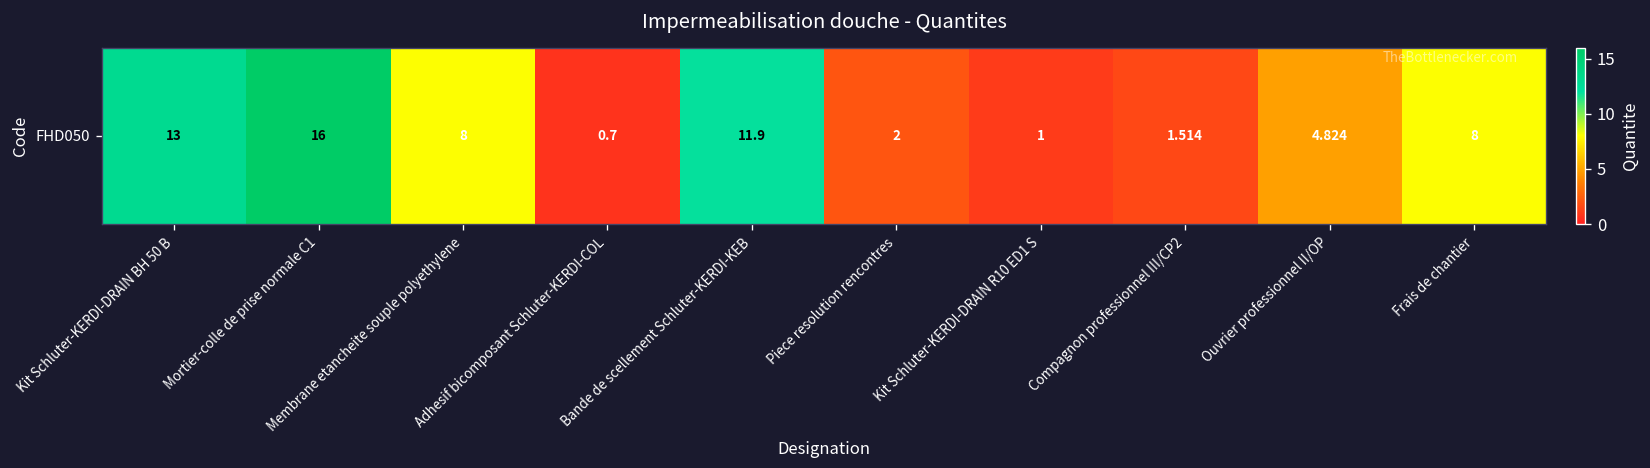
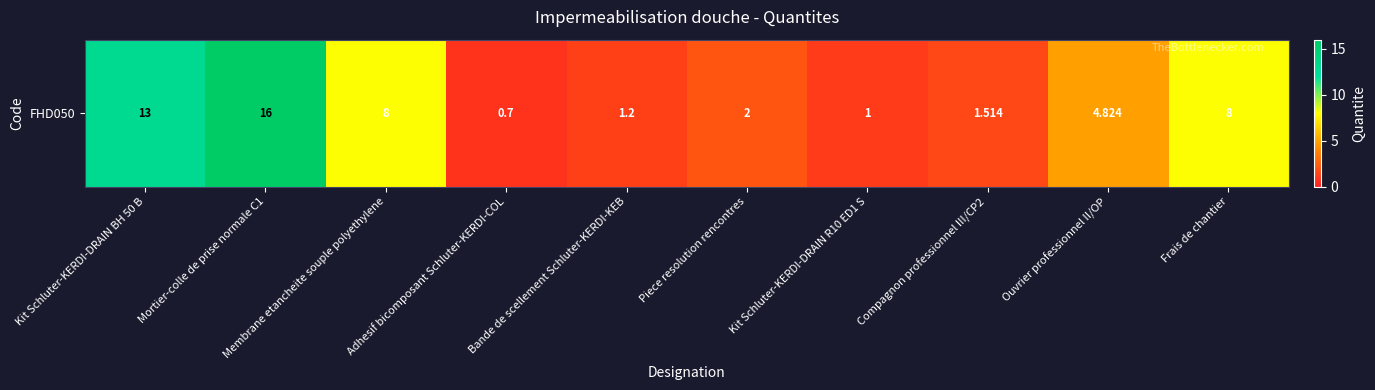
  {
    "FHD050": {
      "Kit Schluter-KERDI-DRAIN BH 50 B": 13,
      "Mortier-colle de prise normale C1": 16,
      "Membrane etancheite souple polyethylene": 8,
      "Adhesif bicomposant Schluter-KERDI-COL": 0.7,
-     "Bande de scellement Schluter-KERDI-KEB": 11.9,
+     "Bande de scellement Schluter-KERDI-KEB": 1.2,
      "Piece resolution rencontres": 2,
      "Kit Schluter-KERDI-DRAIN R10 ED1 S": 1,
      "Compagnon professionnel III/CP2": 1.514,
      "Ouvrier professionnel II/OP": 4.824
    }
  }
